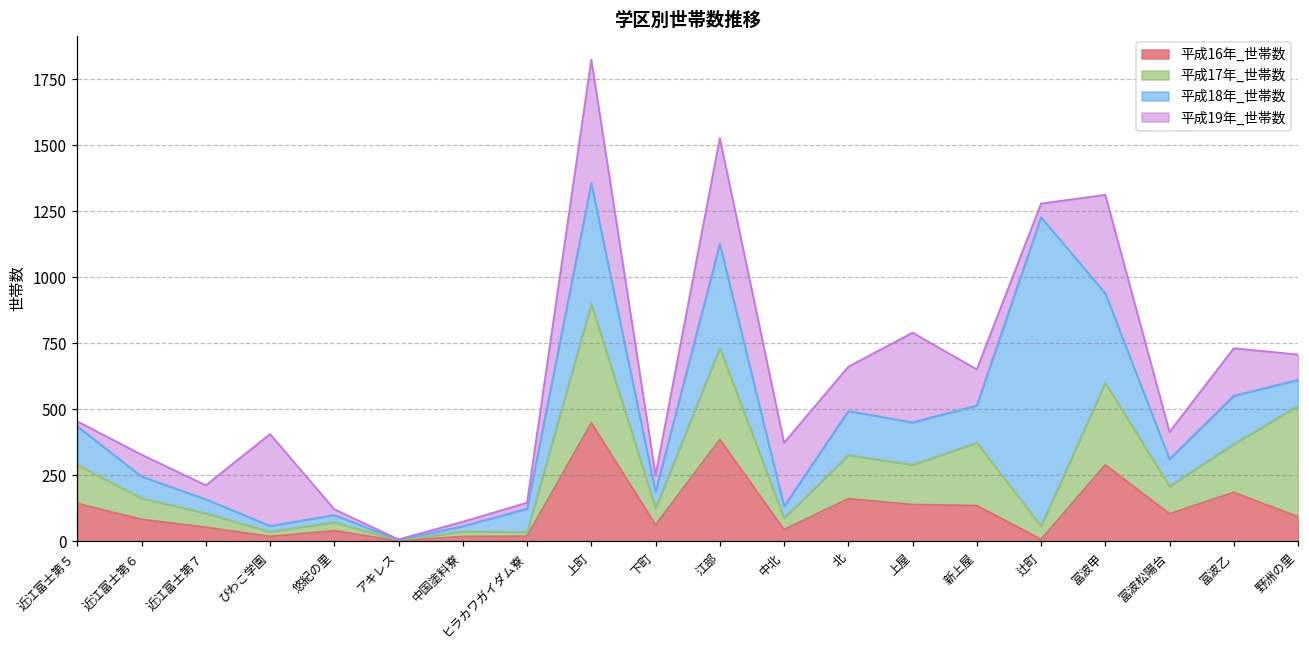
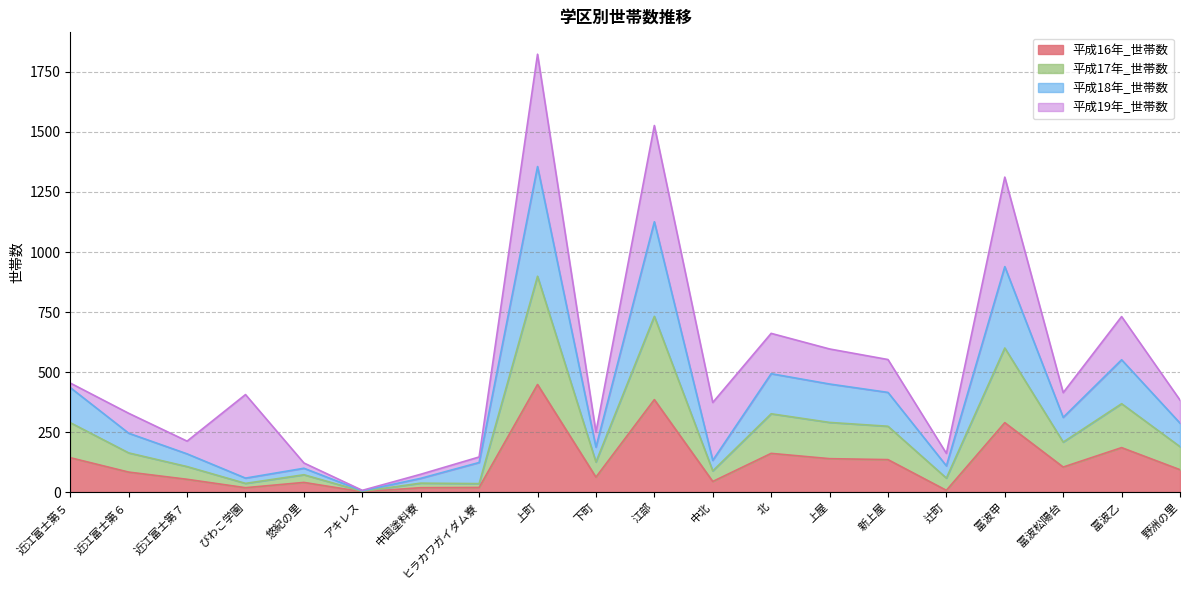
  {
    "平成16年_世帯数": {
      "近江富士第５": 140,
      "近江富士第６": 80,
      "近江富士第７": 50,
      "びわこ学園": 20,
      "悠紀の里": 40,
      "中国塗料寮": 20,
      "ヒラカワガイダム寮": 20,
      "上町": 450,
      "下町": 60,
      "江部": 390,
      "中北": 40,
      "北": 160,
      "上屋": 140,
      "新上屋": 140,
      "辻町": 10,
      "冨波甲": 290,
      "冨波松陽台": 100,
      "冨波乙": 190,
      "野洲の里": 90
    },
    "平成17年_世帯数": {
      "近江富士第５": 150,
      "近江富士第６": 80,
      "近江富士第７": 50,
      "びわこ学園": 20,
      "悠紀の里": 30,
      "中国塗料寮": 20,
      "ヒラカワガイダム寮": 20,
      "上町": 450,
      "下町": 60,
      "江部": 350,
      "中北": 40,
      "北": 170,
      "上屋": 150,
-     "新上屋": 240,
+     "新上屋": 140,
      "辻町": 50,
      "冨波甲": 310,
      "冨波松陽台": 100,
      "冨波乙": 180,
-     "野洲の里": 420
+     "野洲の里": 100
    },
    "平成18年_世帯数": {
      "近江富士第５": 150,
      "近江富士第６": 80,
      "近江富士第７": 50,
      "びわこ学園": 20,
      "悠紀の里": 30,
      "中国塗料寮": 20,
      "ヒラカワガイダム寮": 90,
      "上町": 460,
      "下町": 60,
      "江部": 390,
      "中北": 40,
      "北": 170,
      "上屋": 160,
      "新上屋": 140,
-     "辻町": 1170,
+     "辻町": 50,
      "冨波甲": 340,
      "冨波松陽台": 100,
      "冨波乙": 180,
      "野洲の里": 100
    },
    "平成19年_世帯数": {
      "近江富士第５": 20,
      "近江富士第６": 80,
      "近江富士第７": 50,
      "びわこ学園": 350,
      "悠紀の里": 20,
      "中国塗料寮": 20,
      "ヒラカワガイダム寮": 20,
      "上町": 470,
      "下町": 60,
      "江部": 400,
      "中北": 240,
      "北": 170,
-     "上屋": 340,
+     "上屋": 150,
      "新上屋": 140,
      "辻町": 50,
      "冨波甲": 370,
      "冨波松陽台": 100,
      "冨波乙": 180,
      "野洲の里": 100
    }
  }
